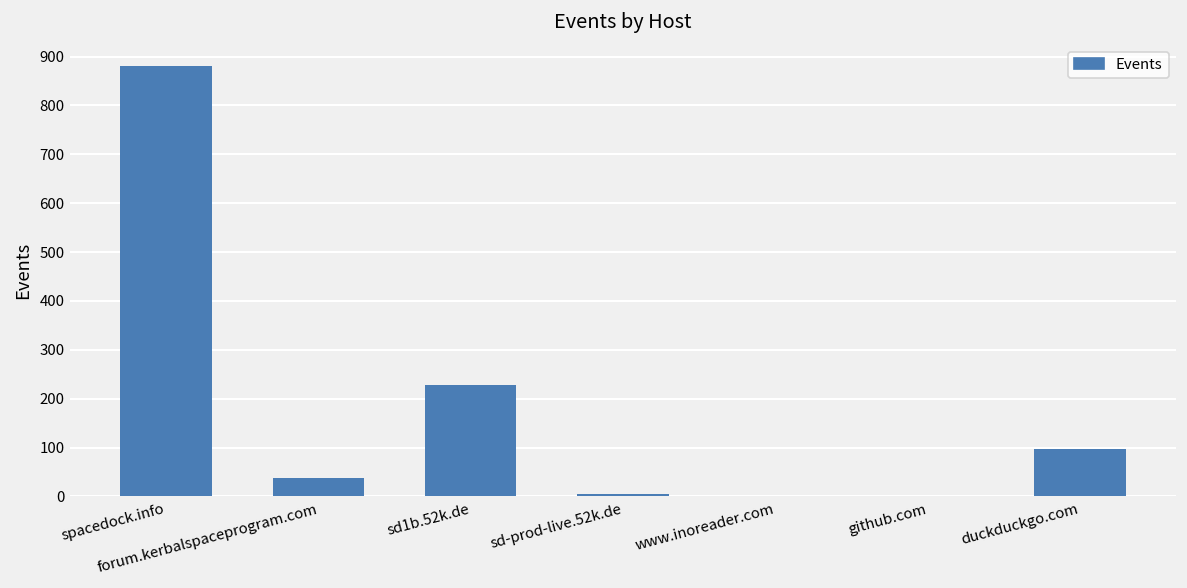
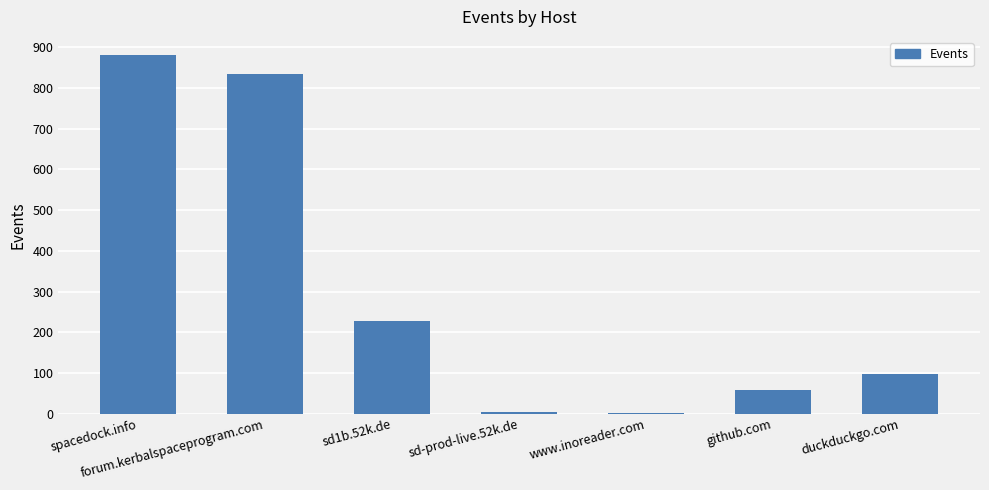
  {
    "spacedock.info": 880,
-   "forum.kerbalspaceprogram.com": 40,
+   "forum.kerbalspaceprogram.com": 830,
    "sd1b.52k.de": 230,
-   "github.com": 0,
+   "github.com": 60,
    "duckduckgo.com": 100
  }
